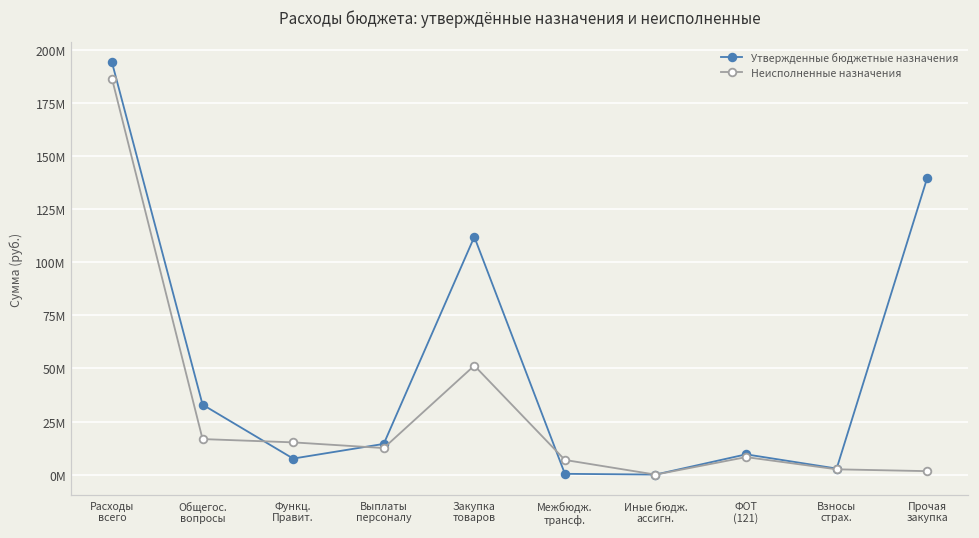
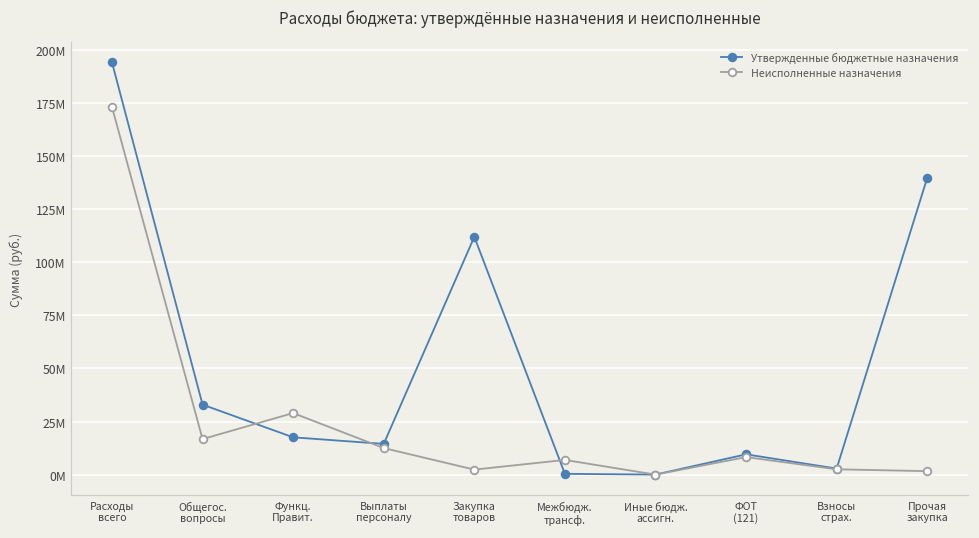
  {
    "Утвержденные бюджетные назначения": {
      "Расходы всего": 194000000,
      "Общегос. вопросы": 33000000,
-     "Функц. Правит.": 8000000,
+     "Функц. Правит.": 18000000,
      "Выплаты персоналу": 14000000,
      "Закупка товаров": 112000000,
      "Межбюдж. трансф.": 0,
      "Прочая закупка": 140000000
    },
    "Неисполненные назначения": {
-     "Расходы всего": 186000000,
+     "Расходы всего": 173000000,
      "Общегос. вопросы": 17000000,
-     "Функц. Правит.": 15000000,
+     "Функц. Правит.": 29000000,
      "Выплаты персоналу": 13000000,
-     "Закупка товаров": 51000000,
+     "Закупка товаров": 2000000,
      "Межбюдж. трансф.": 7000000,
      "Прочая закупка": 2000000
    }
  }
